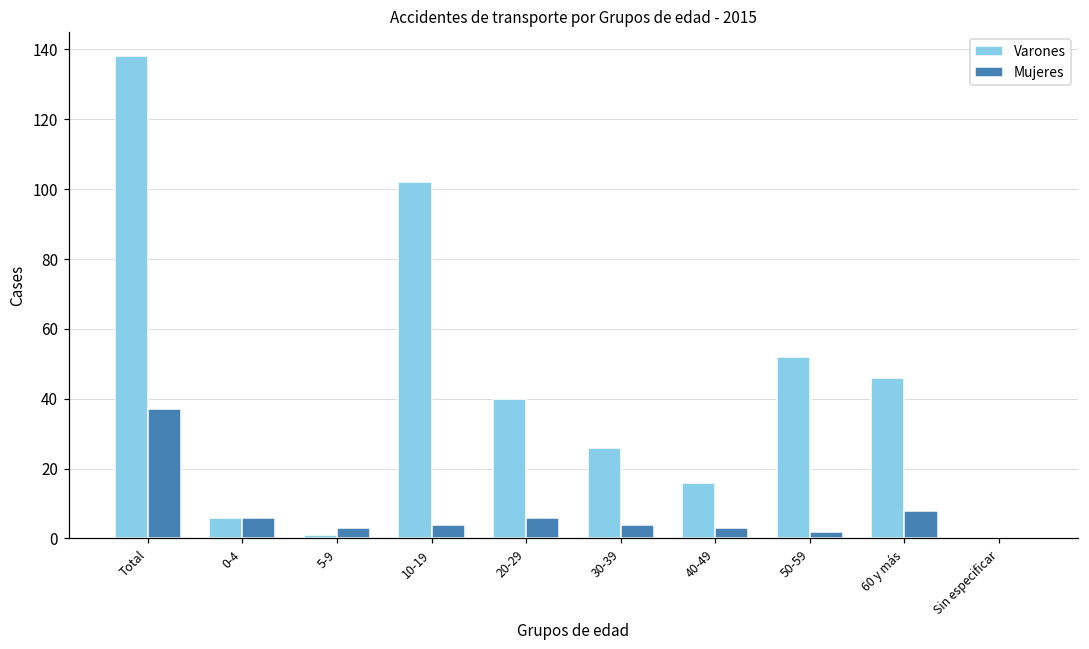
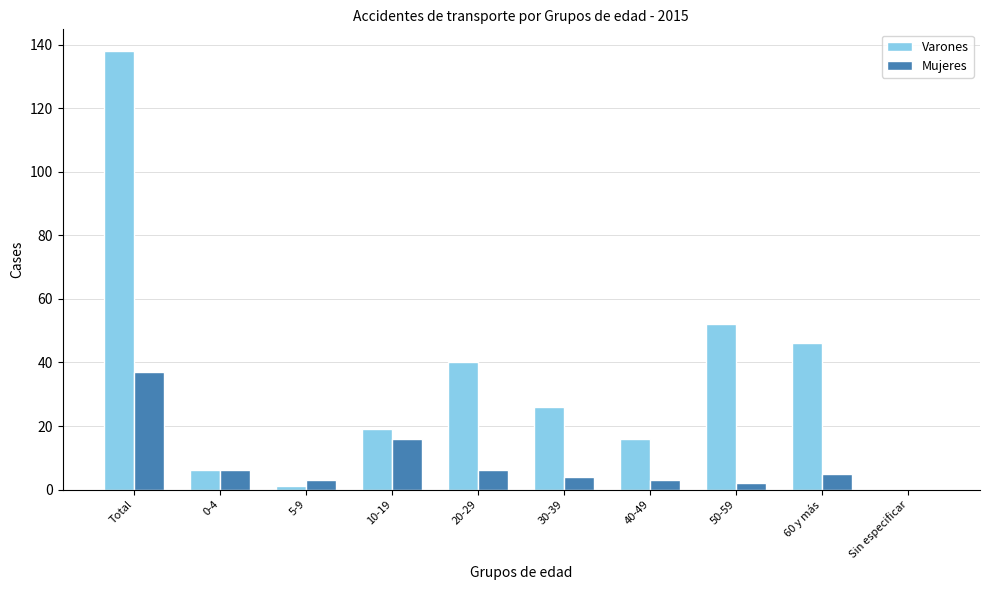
  {
    "Varones": {
      "Total": 138,
      "0-4": 6,
      "5-9": 1,
-     "10-19": 102,
+     "10-19": 19,
      "20-29": 40,
      "30-39": 26,
      "40-49": 16,
      "50-59": 52,
      "60 y más": 46,
      "Sin especificar": 0
    },
    "Mujeres": {
      "Total": 37,
      "0-4": 6,
      "5-9": 3,
-     "10-19": 4,
+     "10-19": 16,
      "20-29": 6,
      "30-39": 4,
      "40-49": 3,
      "50-59": 2,
-     "60 y más": 8,
+     "60 y más": 5,
      "Sin especificar": 0
    }
  }
